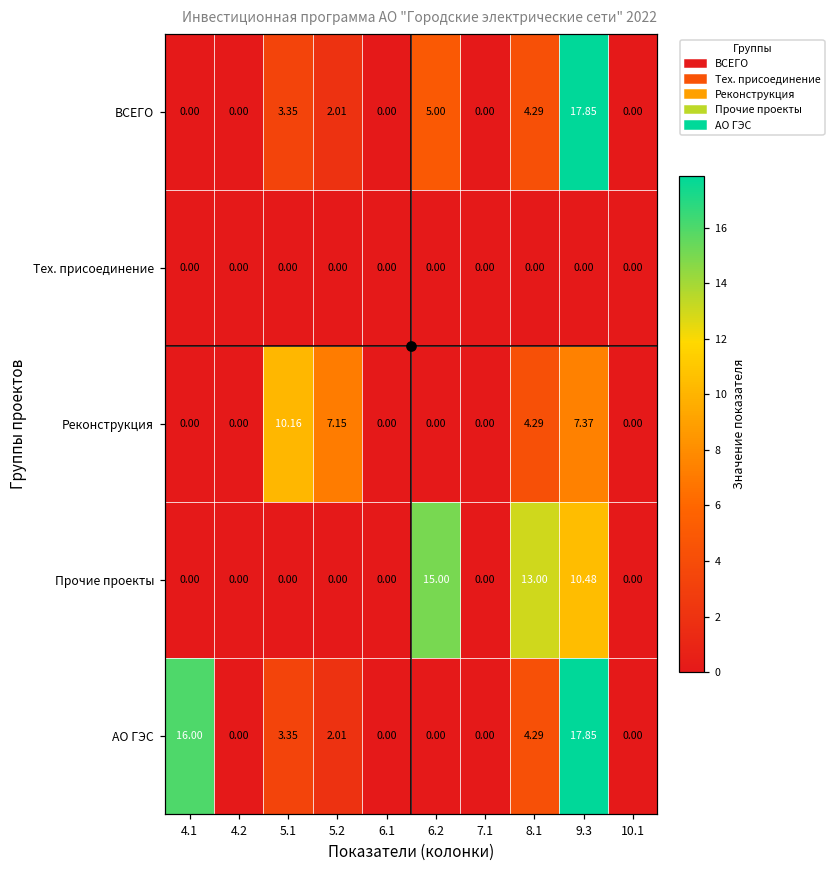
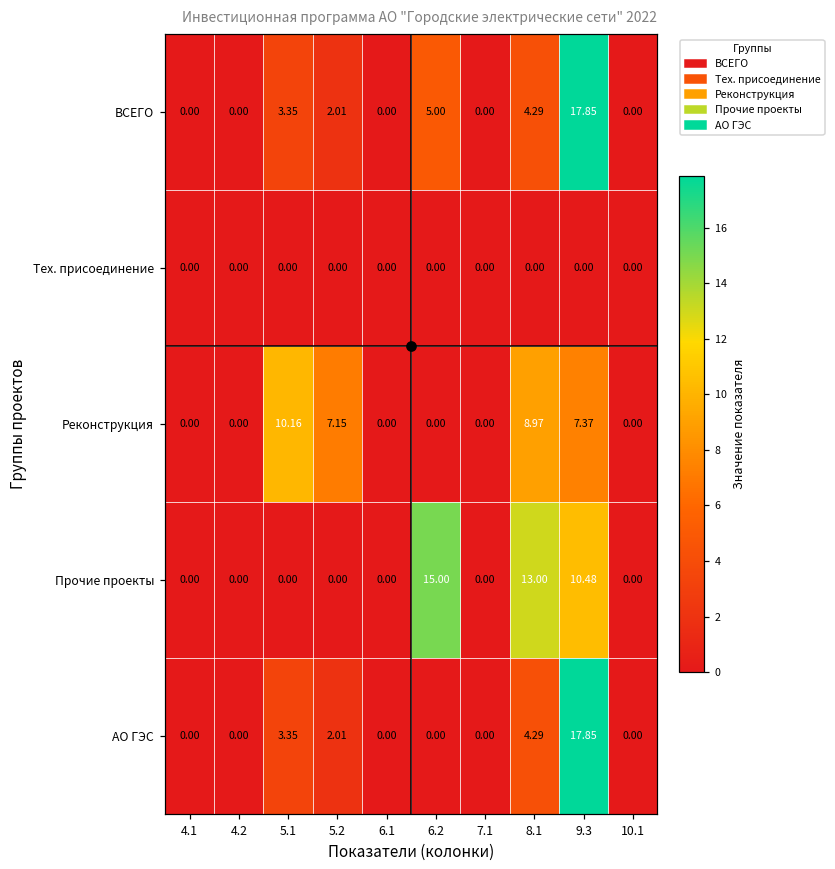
  {
    "ВСЕГО": {
      "4.1": 0.00,
      "4.2": 0.00,
      "5.1": 3.35,
      "5.2": 2.01,
      "6.1": 0.00,
      "6.2": 5.00,
      "7.1": 0.00,
      "8.1": 4.29,
      "9.3": 17.85,
      "10.1": 0.00
    },
    "Тех. присоединение": {
      "4.1": 0.00,
      "4.2": 0.00,
      "5.1": 0.00,
      "5.2": 0.00,
      "6.1": 0.00,
      "6.2": 0.00,
      "7.1": 0.00,
      "8.1": 0.00,
      "9.3": 0.00,
      "10.1": 0.00
    },
    "Реконструкция": {
      "4.1": 0.00,
      "4.2": 0.00,
      "5.1": 10.16,
      "5.2": 7.15,
      "6.1": 0.00,
      "6.2": 0.00,
      "7.1": 0.00,
-     "8.1": 4.29,
+     "8.1": 8.97,
      "9.3": 7.37,
      "10.1": 0.00
    },
    "Прочие проекты": {
      "4.1": 0.00,
      "4.2": 0.00,
      "5.1": 0.00,
      "5.2": 0.00,
      "6.1": 0.00,
      "6.2": 15.00,
      "7.1": 0.00,
      "8.1": 13.00,
      "9.3": 10.48,
      "10.1": 0.00
    },
    "АО ГЭС": {
-     "4.1": 16.00,
+     "4.1": 0.00,
      "4.2": 0.00,
      "5.1": 3.35,
      "5.2": 2.01,
      "6.1": 0.00,
      "6.2": 0.00,
      "7.1": 0.00,
      "8.1": 4.29,
      "9.3": 17.85,
      "10.1": 0.00
    }
  }
